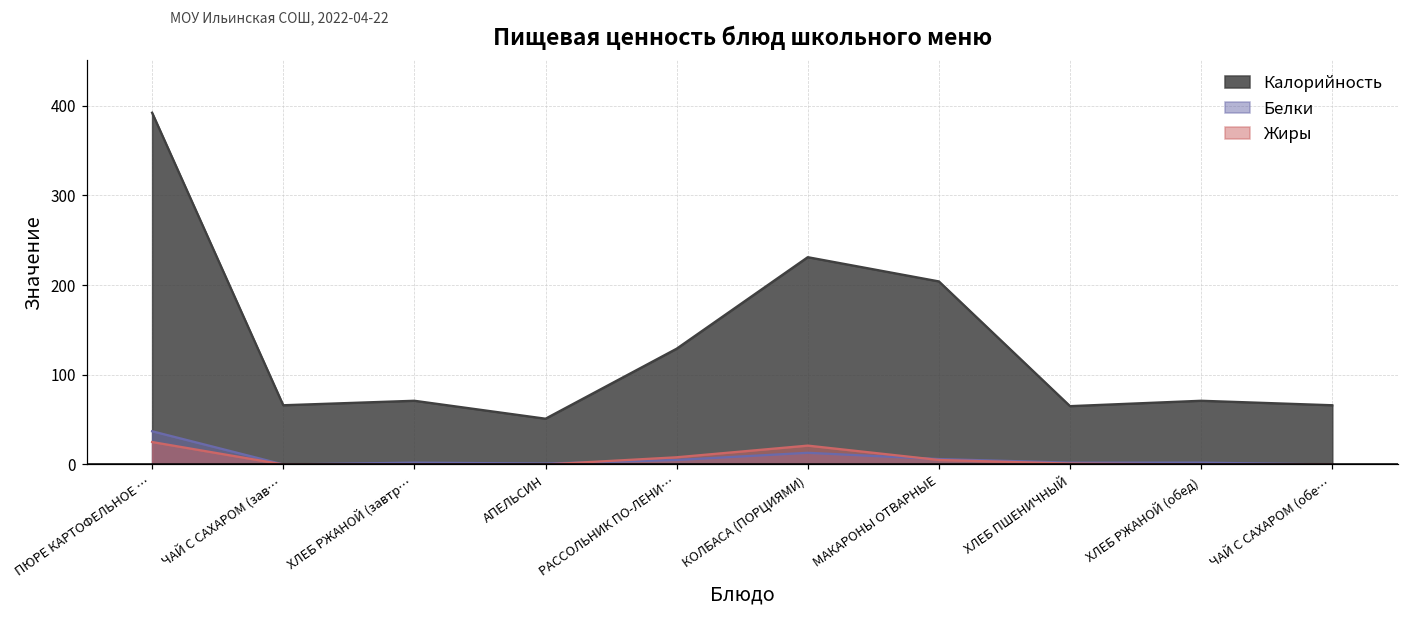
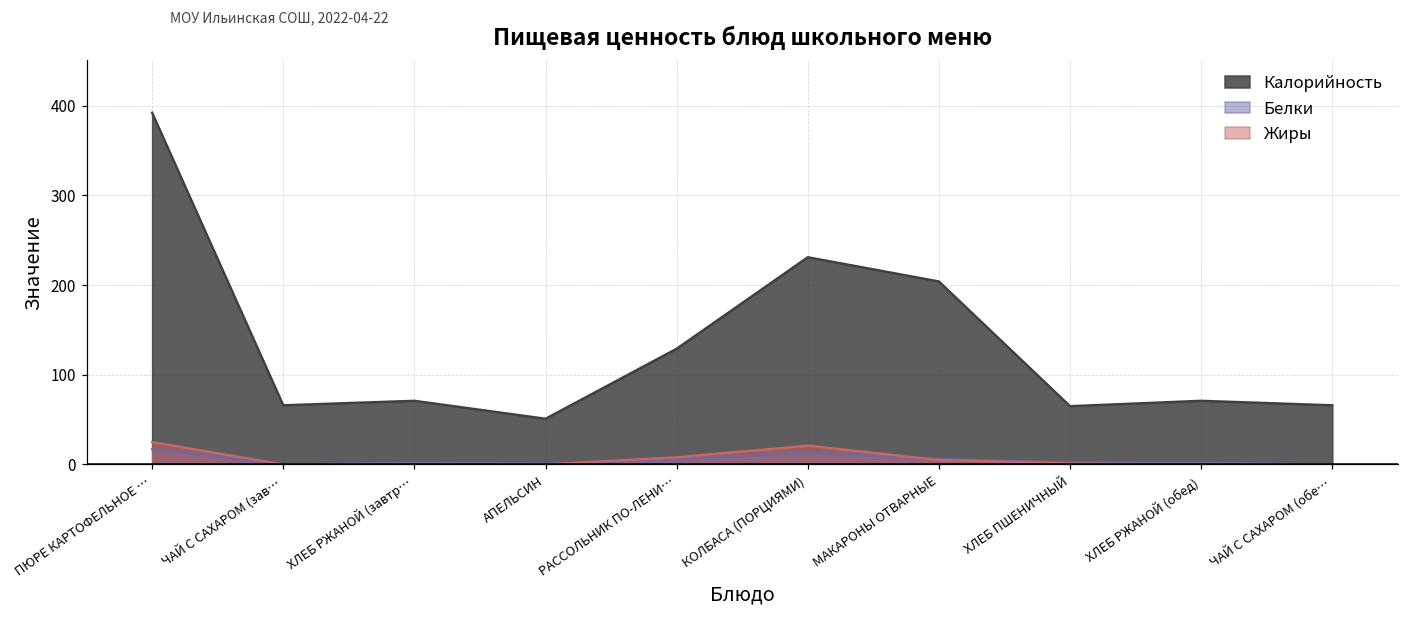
  {
    "Калорийность": {
      "ПЮРЕ КАРТОФЕЛЬНОЕ …": 390,
      "ЧАЙ С САХАРОМ (зав…": 70,
      "ХЛЕБ РЖАНОЙ (завтр…": 70,
      "АПЕЛЬСИН": 50,
      "РАССОЛЬНИК ПО-ЛЕНИ…": 130,
      "КОЛБАСА (ПОРЦИЯМИ)": 230,
      "МАКАРОНЫ ОТВАРНЫЕ": 200,
      "ХЛЕБ ПШЕНИЧНЫЙ": 70,
      "ХЛЕБ РЖАНОЙ (обед)": 70,
      "ЧАЙ С САХАРОМ (обе…": 70
    },
    "Белки": {
-     "ПЮРЕ КАРТОФЕЛЬНОЕ …": 40,
+     "ПЮРЕ КАРТОФЕЛЬНОЕ …": 20,
      "КОЛБАСА (ПОРЦИЯМИ)": 10
    },
    "Жиры": {
      "ПЮРЕ КАРТОФЕЛЬНОЕ …": 30,
      "КОЛБАСА (ПОРЦИЯМИ)": 20
    }
  }
